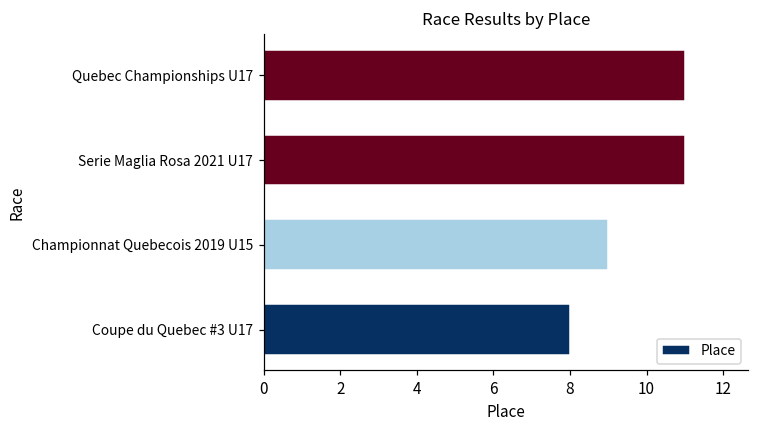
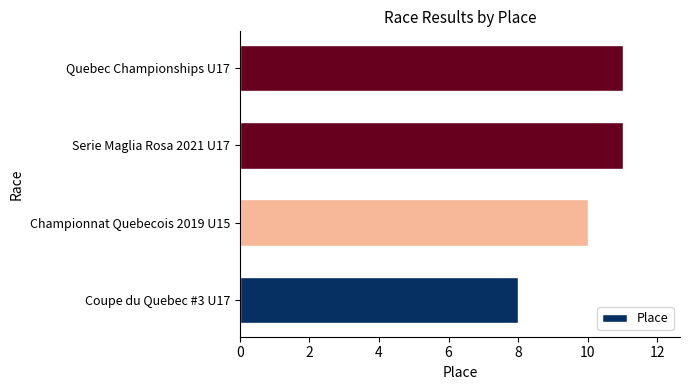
  {
    "Quebec Championships U17": 11,
    "Serie Maglia Rosa 2021 U17": 11,
-   "Championnat Quebecois 2019 U15": 9,
+   "Championnat Quebecois 2019 U15": 10,
    "Coupe du Quebec #3 U17": 8
  }
